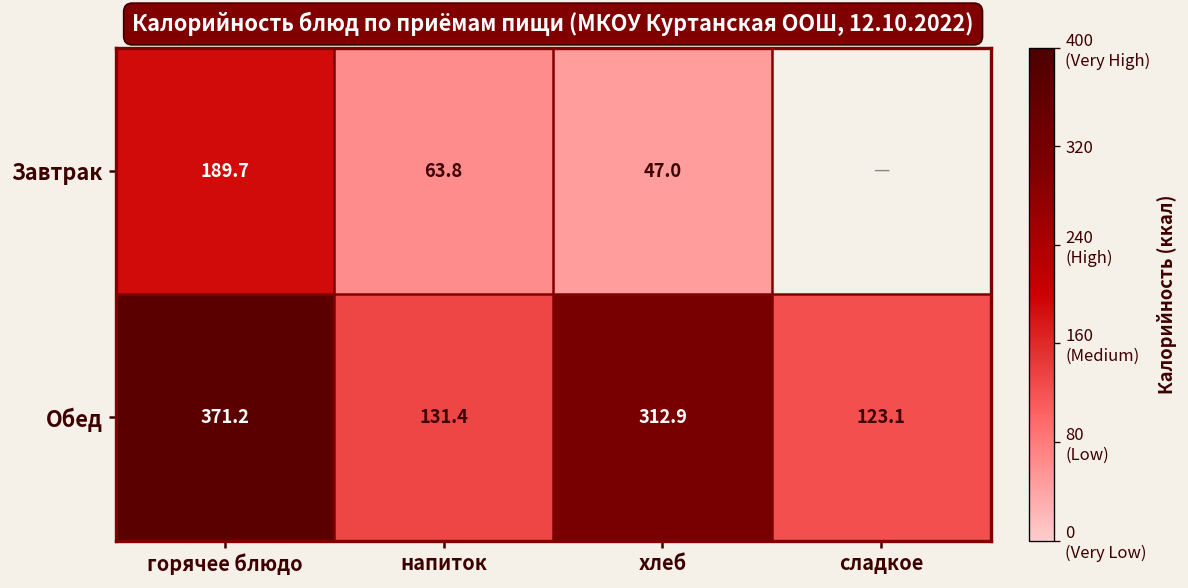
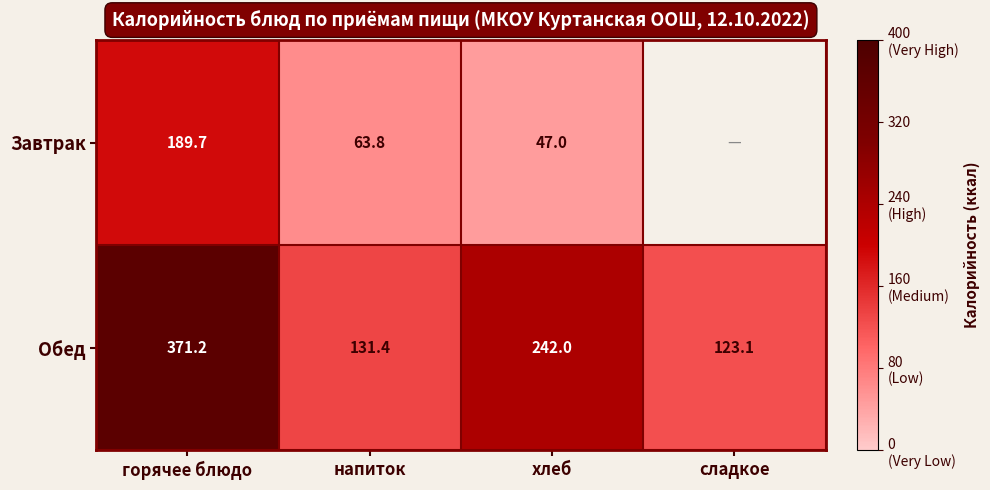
  {
    "Завтрак": {
      "горячее блюдо": 189.7,
      "напиток": 63.8,
      "хлеб": 47.0
    },
    "Обед": {
      "горячее блюдо": 371.2,
      "напиток": 131.4,
-     "хлеб": 312.9,
+     "хлеб": 242.0,
      "сладкое": 123.1
    }
  }
